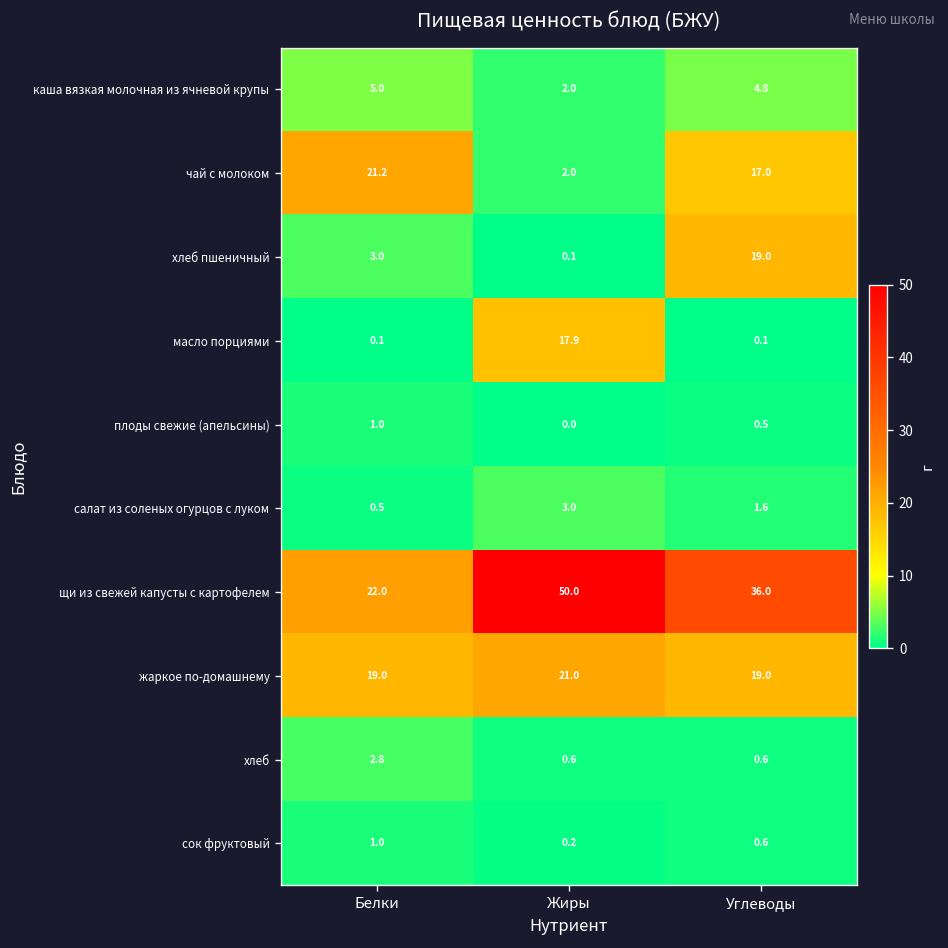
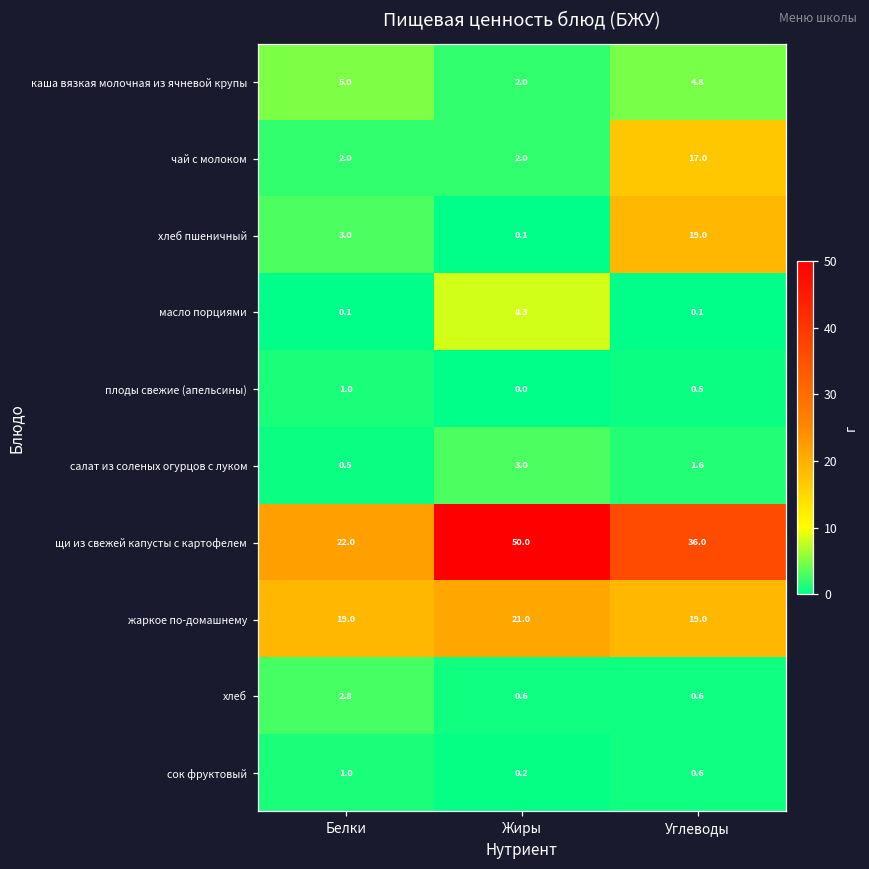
  {
    "каша вязкая молочная из ячневой крупы": {
      "Белки": 5.0,
      "Жиры": 2.0,
      "Углеводы": 4.8
    },
    "чай с молоком": {
-     "Белки": 21.2,
+     "Белки": 2.0,
      "Жиры": 2.0,
      "Углеводы": 17.0
    },
    "хлеб пшеничный": {
      "Белки": 3.0,
      "Жиры": 0.1,
      "Углеводы": 19.0
    },
    "масло порциями": {
      "Белки": 0.1,
-     "Жиры": 17.9,
+     "Жиры": 8.3,
      "Углеводы": 0.1
    },
    "плоды свежие (апельсины)": {
      "Белки": 1.0,
      "Жиры": 0.0,
      "Углеводы": 0.5
    },
    "салат из соленых огурцов с луком": {
      "Белки": 0.5,
      "Жиры": 3.0,
      "Углеводы": 1.6
    },
    "щи из свежей капусты с картофелем": {
      "Белки": 22.0,
      "Жиры": 50.0,
      "Углеводы": 36.0
    },
    "жаркое по-домашнему": {
      "Белки": 19.0,
      "Жиры": 21.0,
      "Углеводы": 19.0
    },
    "хлеб": {
      "Белки": 2.8,
      "Жиры": 0.6,
      "Углеводы": 0.6
    },
    "сок фруктовый": {
      "Белки": 1.0,
      "Жиры": 0.2,
      "Углеводы": 0.6
    }
  }
